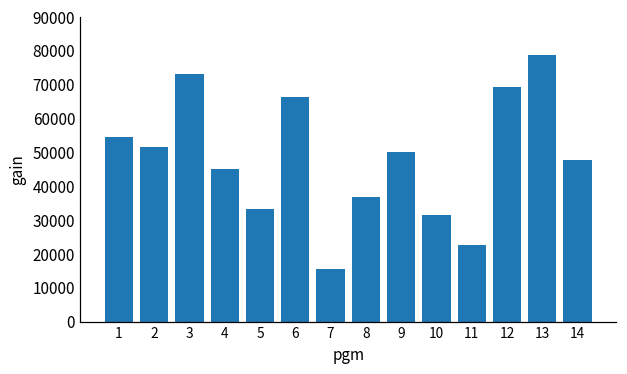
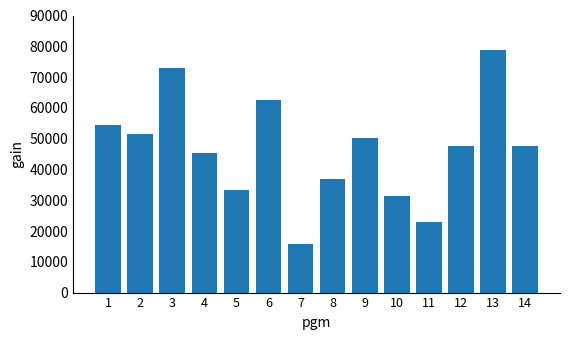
  {
    "1": 55000,
    "2": 52000,
    "3": 73000,
    "4": 45000,
    "5": 33000,
-   "6": 66000,
+   "6": 63000,
    "7": 16000,
    "8": 37000,
    "9": 50000,
    "10": 31000,
    "11": 23000,
-   "12": 69000,
+   "12": 48000,
    "13": 79000,
    "14": 48000
  }
